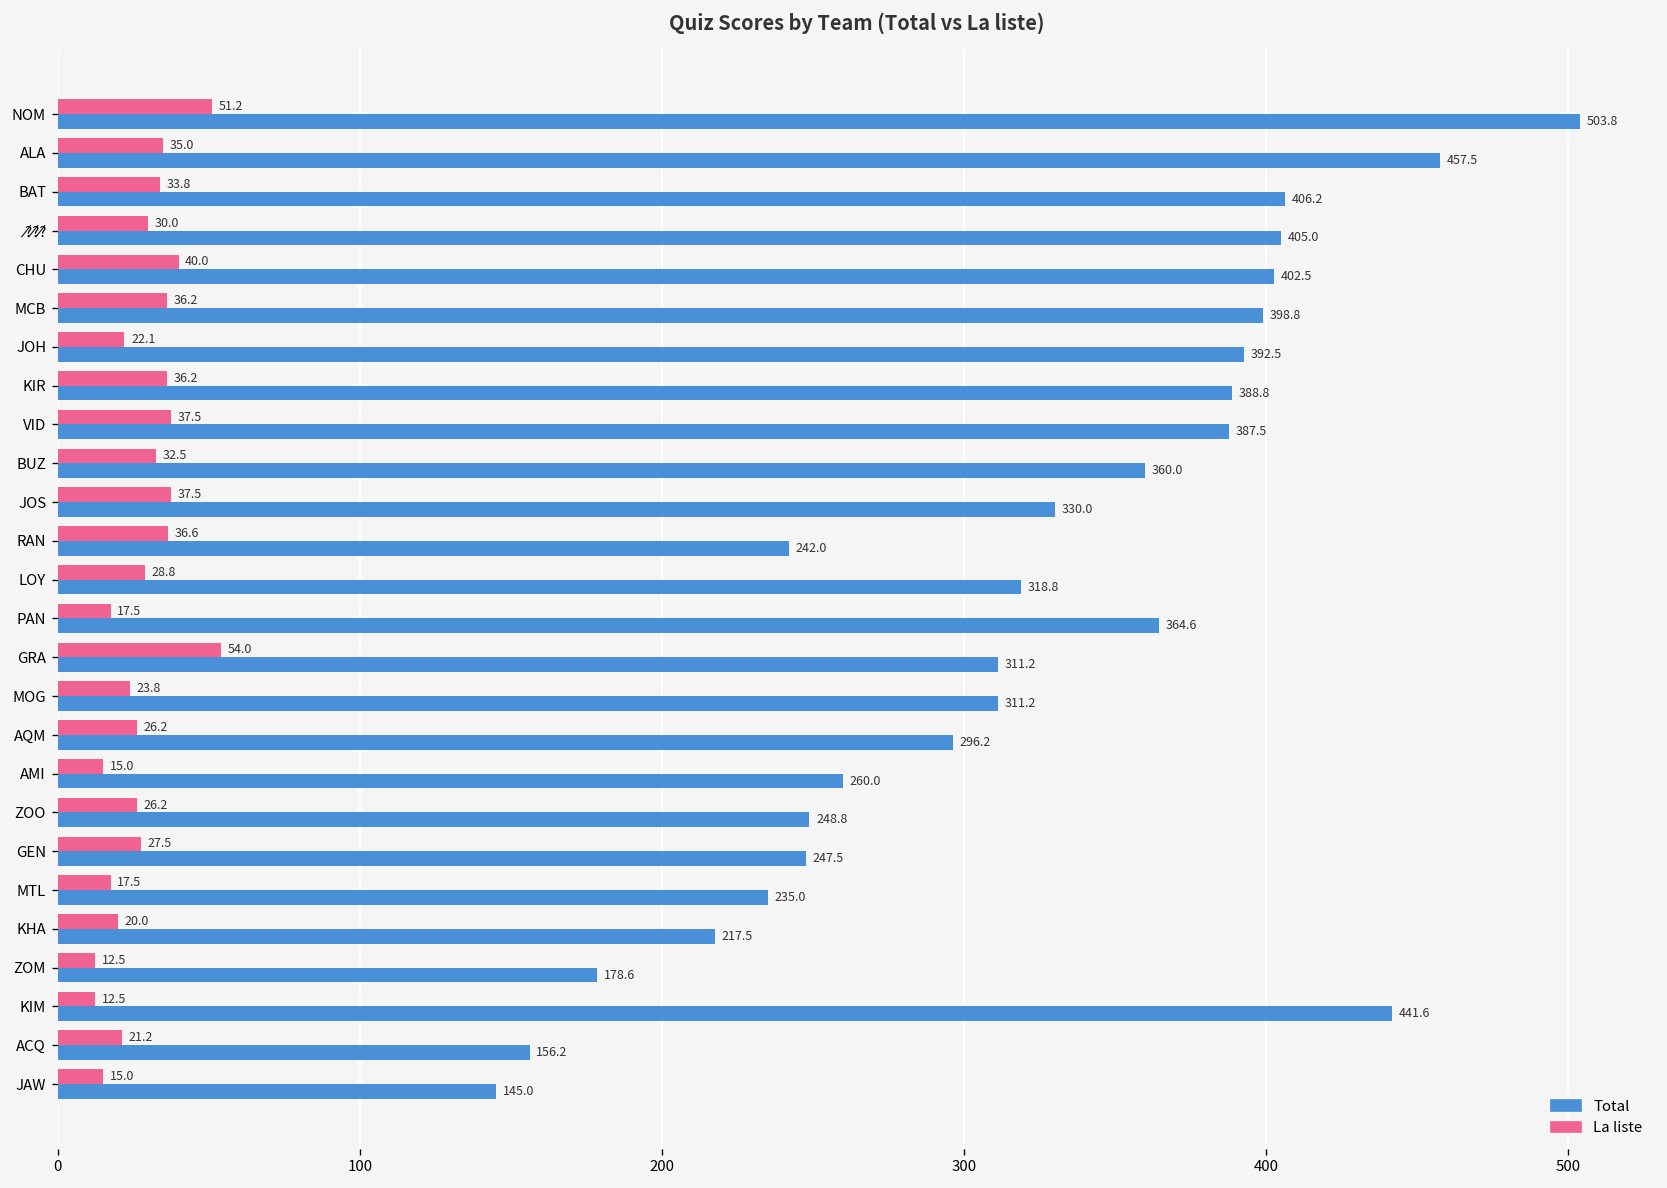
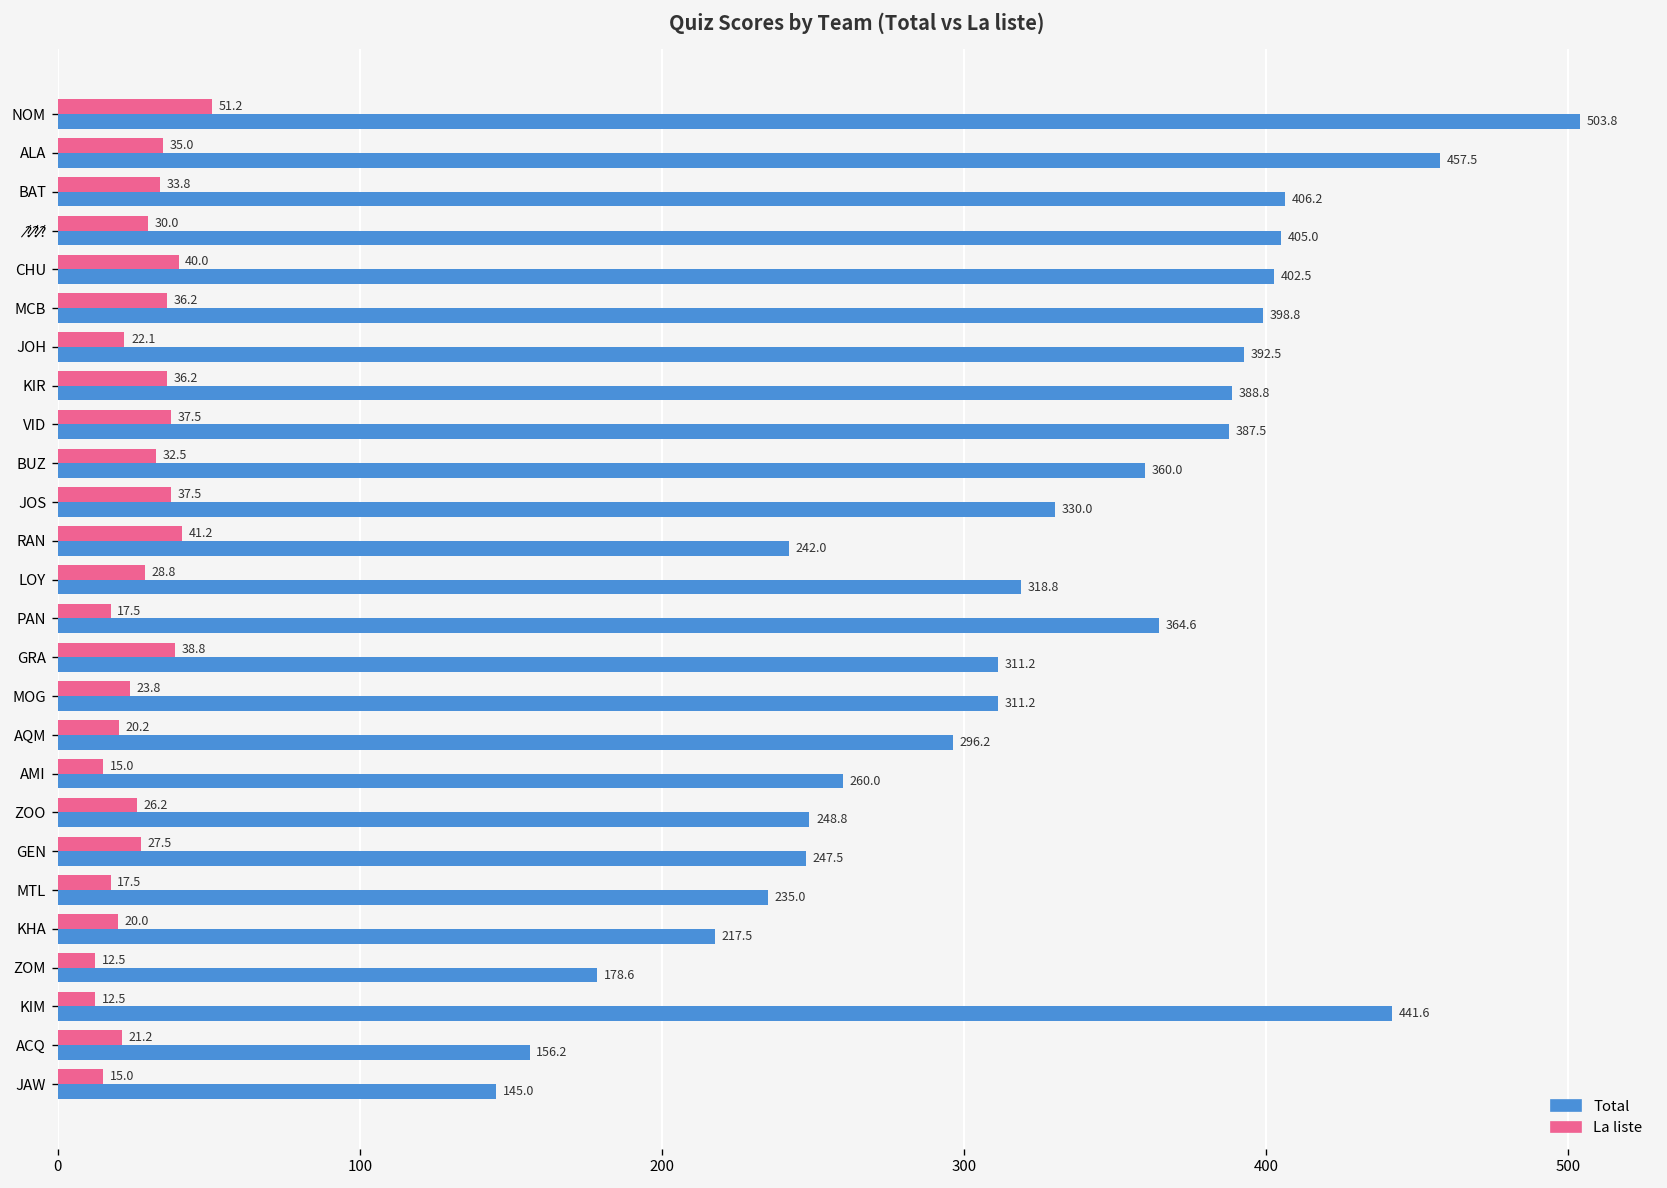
  {
    "Total": {
      "NOM": 503.8,
      "ALA": 457.5,
      "BAT": 406.2,
      "?̸?̸?̸": 405.0,
      "CHU": 402.5,
      "MCB": 398.8,
      "JOH": 392.5,
      "KIR": 388.8,
      "VID": 387.5,
      "BUZ": 360.0,
      "JOS": 330.0,
      "RAN": 242.0,
      "LOY": 318.8,
      "PAN": 364.6,
      "GRA": 311.2,
      "MOG": 311.2,
      "AQM": 296.2,
      "AMI": 260.0,
      "ZOO": 248.8,
      "GEN": 247.5,
      "MTL": 235.0,
      "KHA": 217.5,
      "ZOM": 178.6,
      "KIM": 441.6,
      "ACQ": 156.2,
      "JAW": 145.0
    },
    "La liste": {
      "NOM": 51.2,
      "ALA": 35.0,
      "BAT": 33.8,
      "?̸?̸?̸": 30.0,
      "CHU": 40.0,
      "MCB": 36.2,
      "JOH": 22.1,
      "KIR": 36.2,
      "VID": 37.5,
      "BUZ": 32.5,
      "JOS": 37.5,
-     "RAN": 36.6,
+     "RAN": 41.2,
      "LOY": 28.8,
      "PAN": 17.5,
-     "GRA": 54.0,
+     "GRA": 38.8,
      "MOG": 23.8,
-     "AQM": 26.2,
+     "AQM": 20.2,
      "AMI": 15.0,
      "ZOO": 26.2,
      "GEN": 27.5,
      "MTL": 17.5,
      "KHA": 20.0,
      "ZOM": 12.5,
      "KIM": 12.5,
      "ACQ": 21.2,
      "JAW": 15.0
    }
  }
